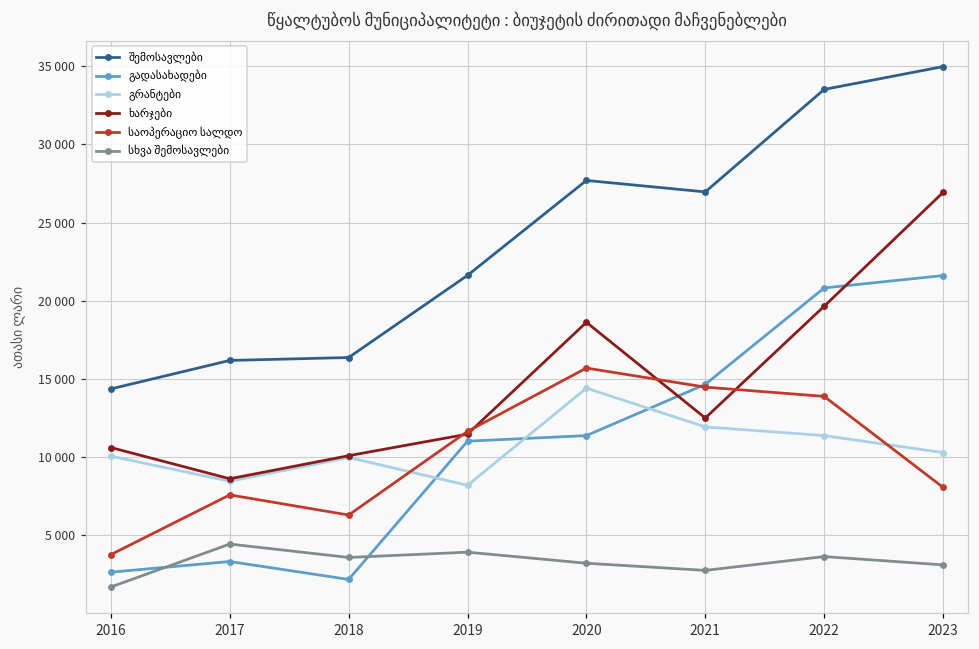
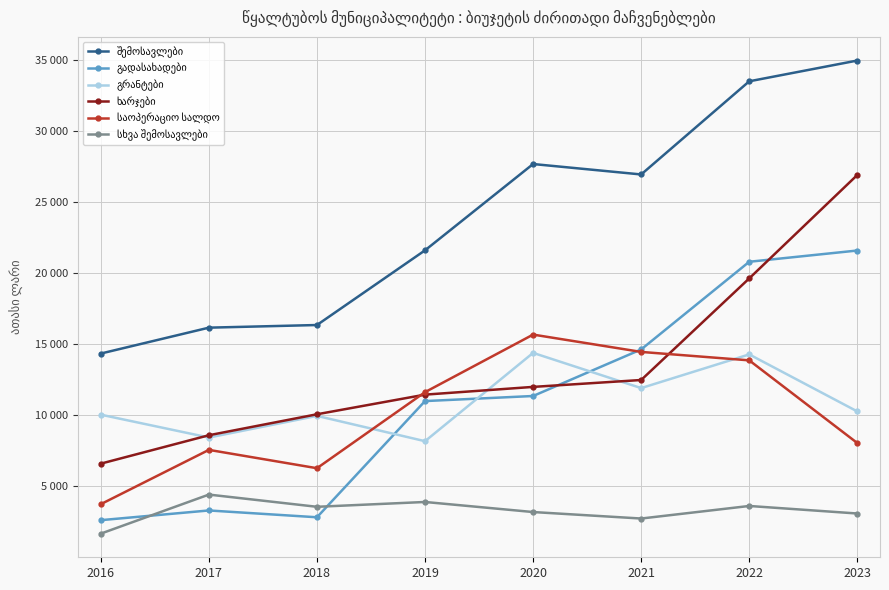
  {
    "შემოსავლები": {
      "2016": 14400,
      "2017": 16200,
      "2018": 16400,
      "2019": 21600,
      "2020": 27700,
      "2021": 27000,
      "2022": 33500,
      "2023": 35000
    },
    "გადასახადები": {
      "2016": 2600,
      "2017": 3300,
-     "2018": 2200,
+     "2018": 2800,
      "2019": 11000,
      "2020": 11400,
      "2022": 20800,
      "2023": 21600
    },
    "გრანტები": {
      "2016": 10100,
      "2019": 8200,
      "2020": 14400,
      "2021": 11900,
-     "2022": 11400,
+     "2022": 14300,
      "2023": 10300
    },
    "ხარჯები": {
-     "2016": 10600,
-     "2020": 18600,
+     "2016": 6600,
+     "2020": 12000,
      "2021": 12500,
      "2022": 19600,
      "2023": 26900
    },
    "საოპერაციო სალდო": {
      "2016": 3800,
      "2017": 7600,
      "2018": 6300,
      "2020": 15700,
      "2022": 13900,
      "2023": 8100
    },
    "სხვა შემოსავლები": {
      "2016": 1700,
      "2017": 4400,
      "2018": 3600,
      "2019": 3900,
      "2020": 3200,
      "2021": 2700,
      "2022": 3600,
      "2023": 3100
    }
  }
